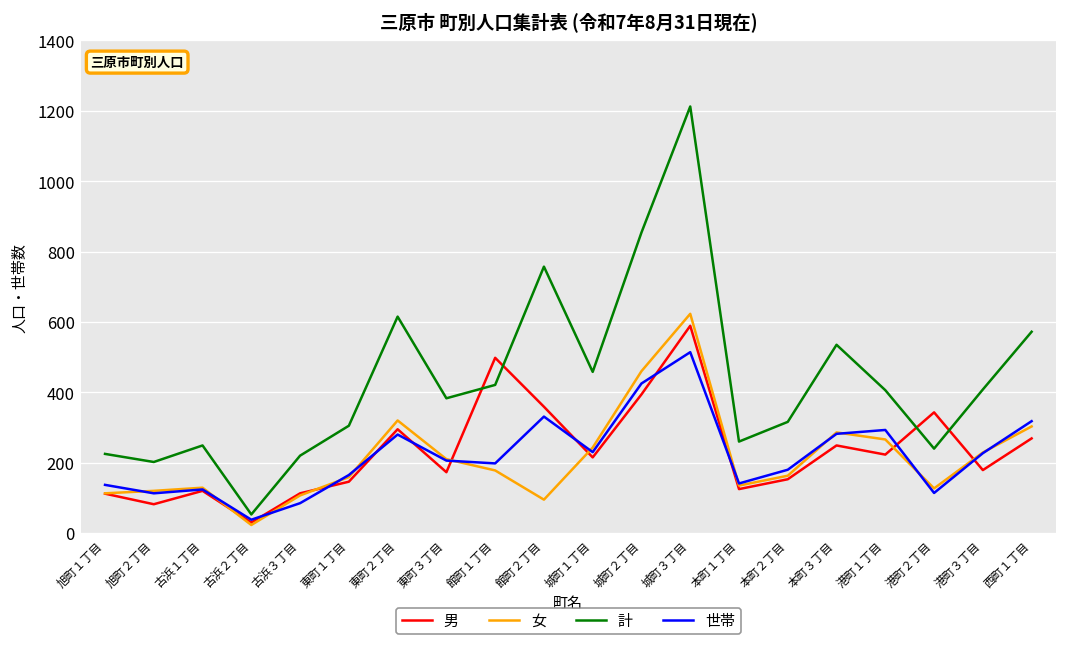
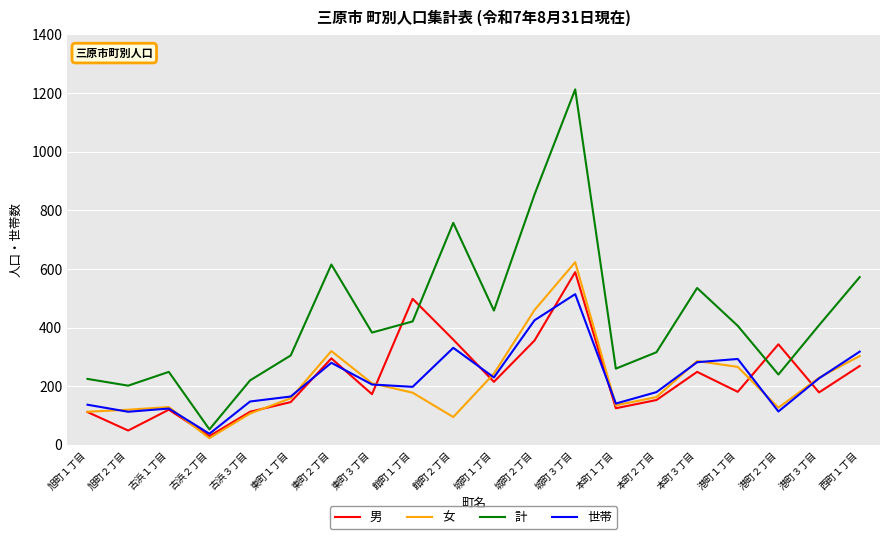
  {
    "男": {
-     "旭町２丁目": 80,
+     "旭町２丁目": 50,
      "東町１丁目": 150,
      "東町２丁目": 300,
      "東町３丁目": 170,
      "館町１丁目": 500,
      "館町２丁目": 360,
      "城町１丁目": 220,
-     "城町２丁目": 390,
+     "城町２丁目": 360,
      "城町３丁目": 590,
      "本町１丁目": 130,
      "本町２丁目": 150,
      "本町３丁目": 250,
-     "港町１丁目": 220,
+     "港町１丁目": 180,
      "港町２丁目": 340,
      "港町３丁目": 180,
      "西町１丁目": 270
    },
    "女": {
      "東町２丁目": 320,
      "館町１丁目": 180,
      "館町２丁目": 100,
      "城町１丁目": 240,
      "城町２丁目": 460,
      "城町３丁目": 620,
      "本町２丁目": 160,
      "港町１丁目": 270,
      "港町２丁目": 130,
      "西町１丁目": 300
    },
    "計": {
      "旭町１丁目": 230,
      "旭町２丁目": 200,
      "古浜１丁目": 250,
      "古浜２丁目": 50,
      "古浜３丁目": 220,
      "東町１丁目": 310,
      "東町２丁目": 620,
      "東町３丁目": 380,
      "館町１丁目": 420,
      "館町２丁目": 760,
      "城町１丁目": 460,
      "城町２丁目": 850,
      "城町３丁目": 1210,
      "本町１丁目": 260,
      "本町２丁目": 320,
      "本町３丁目": 540,
      "港町１丁目": 410,
      "港町２丁目": 240,
      "港町３丁目": 410,
      "西町１丁目": 570
    },
    "世帯": {
      "旭町１丁目": 140,
-     "古浜３丁目": 90,
+     "古浜３丁目": 150,
      "東町２丁目": 280,
      "館町１丁目": 200,
      "館町２丁目": 330,
      "城町１丁目": 230,
      "城町２丁目": 430,
      "城町３丁目": 510,
      "本町２丁目": 180,
      "港町１丁目": 290,
      "港町２丁目": 110,
      "西町１丁目": 320
    }
  }
